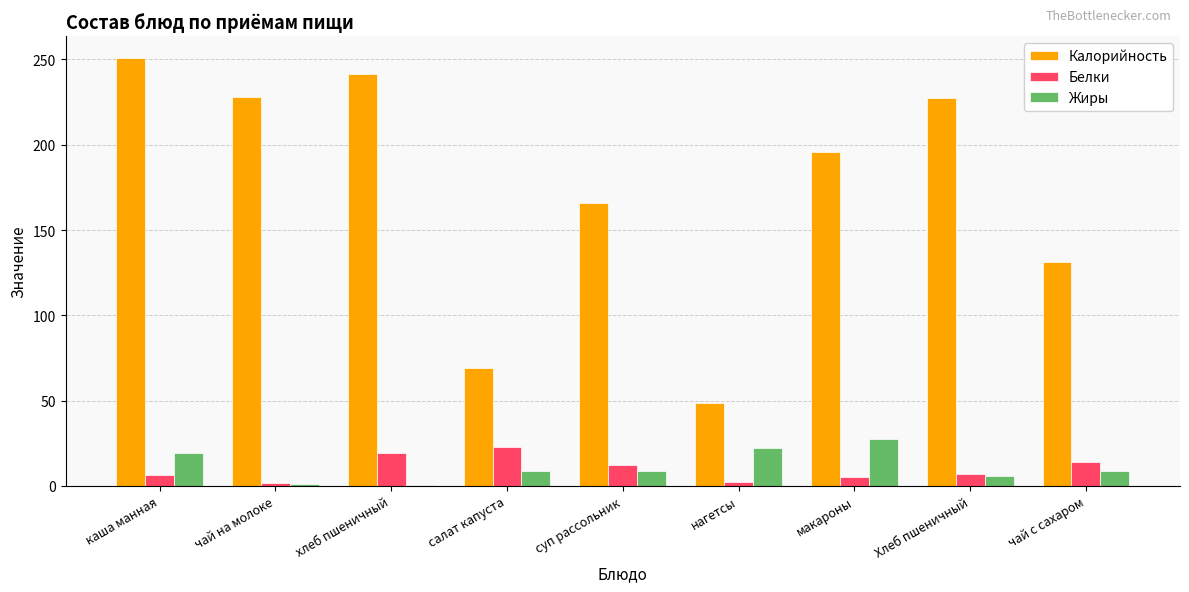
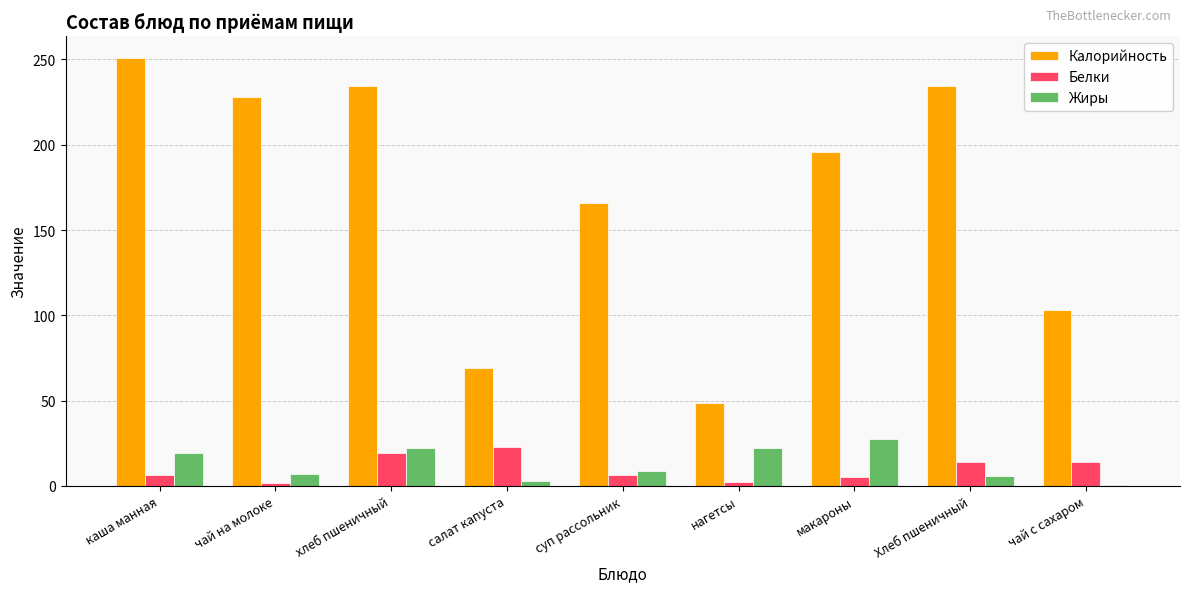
  {
    "Калорийность": {
      "каша манная": 251,
      "чай на молоке": 228,
-     "хлеб пшеничный": 241,
+     "хлеб пшеничный": 235,
      "салат капуста": 69,
      "суп рассольник": 166,
      "нагетсы": 49,
      "макароны": 196,
-     "Хлеб пшеничный": 227,
-     "чай с сахаром": 131
+     "Хлеб пшеничный": 235,
+     "чай с сахаром": 103
    },
    "Белки": {
      "каша манная": 6,
      "чай на молоке": 2,
      "хлеб пшеничный": 19,
      "салат капуста": 23,
-     "суп рассольник": 12,
+     "суп рассольник": 6,
      "нагетсы": 2,
      "макароны": 5,
-     "Хлеб пшеничный": 7,
+     "Хлеб пшеничный": 14,
      "чай с сахаром": 14
    },
    "Жиры": {
      "каша манная": 20,
-     "чай на молоке": 1,
-     "хлеб пшеничный": 1,
-     "салат капуста": 9,
+     "чай на молоке": 7,
+     "хлеб пшеничный": 22,
+     "салат капуста": 3,
      "суп рассольник": 9,
      "нагетсы": 23,
      "макароны": 27,
      "Хлеб пшеничный": 6,
-     "чай с сахаром": 9
+     "чай с сахаром": 1
    }
  }
